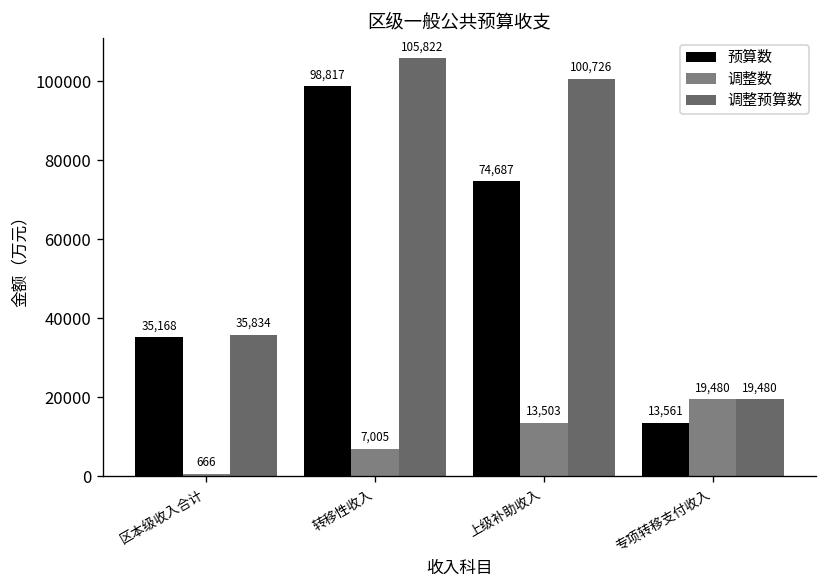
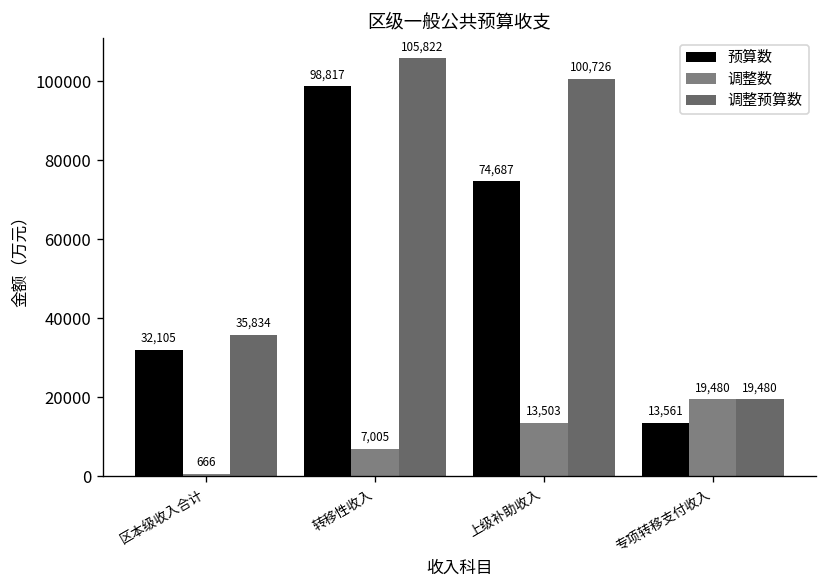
  {
    "预算数": {
-     "区本级收入合计": "35,168",
+     "区本级收入合计": "32,105",
      "转移性收入": "98,817",
      "上级补助收入": "74,687",
      "专项转移支付收入": "13,561"
    }
  }
